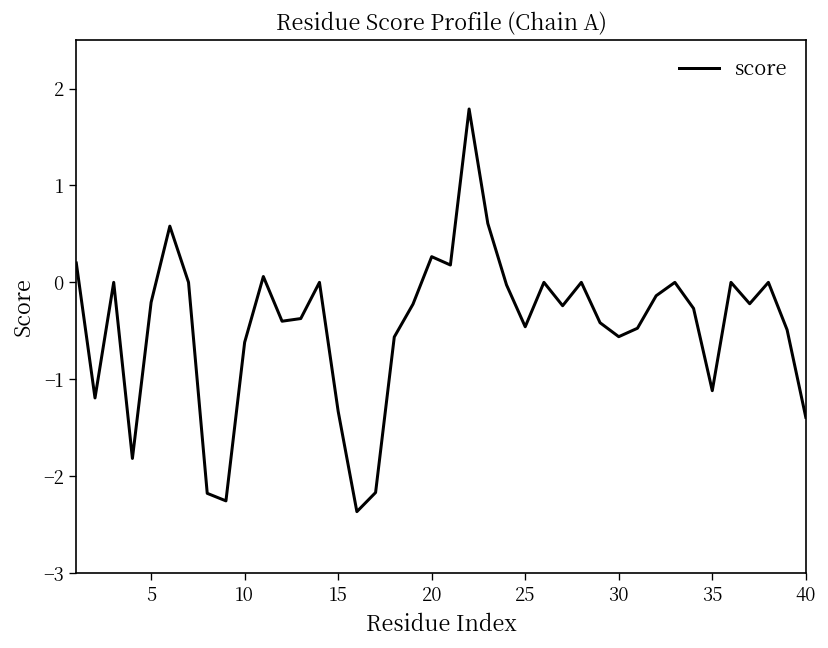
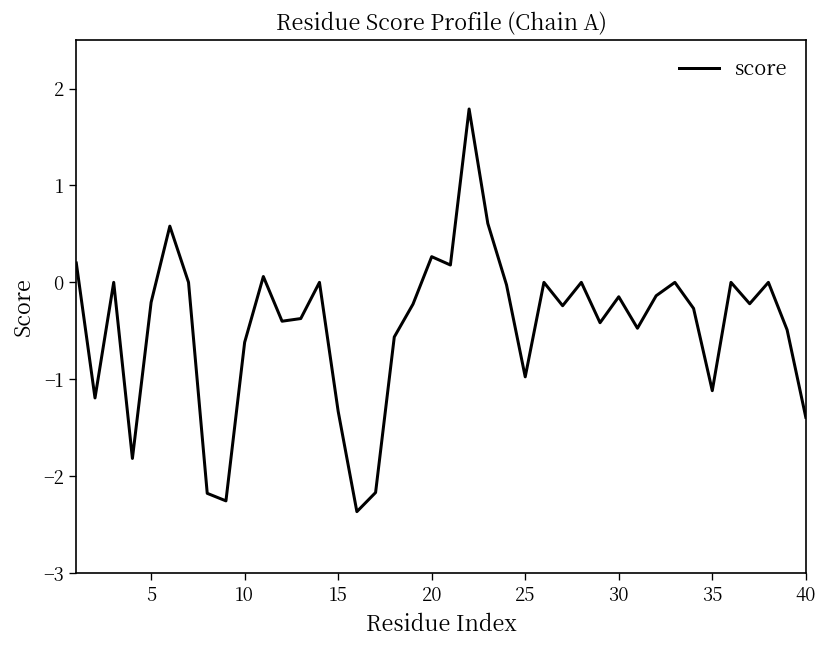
  {
    "5": -0.2,
    "10": -0.6,
    "15": -1.3,
    "20": 0.3,
-   "25": -0.5,
-   "30": -0.6,
+   "25": -1.0,
+   "30": -0.1,
    "35": -1.1,
    "40": -1.4
  }
